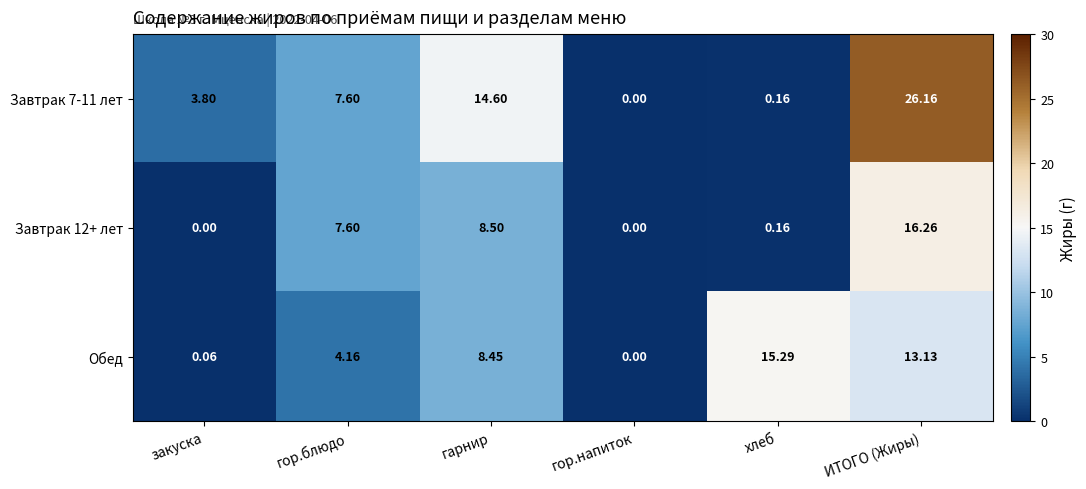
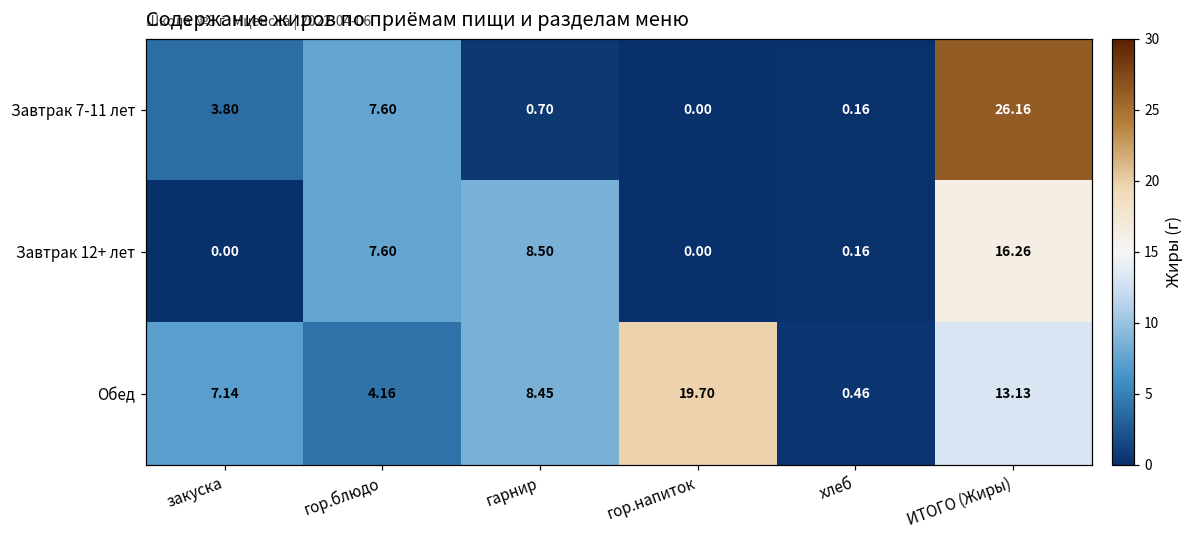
  {
    "Завтрак 7-11 лет": {
      "закуска": 3.80,
      "гор.блюдо": 7.60,
-     "гарнир": 14.60,
+     "гарнир": 0.70,
      "гор.напиток": 0.00,
      "хлеб": 0.16,
      "ИТОГО (Жиры)": 26.16
    },
    "Завтрак 12+ лет": {
      "закуска": 0.00,
      "гор.блюдо": 7.60,
      "гарнир": 8.50,
      "гор.напиток": 0.00,
      "хлеб": 0.16,
      "ИТОГО (Жиры)": 16.26
    },
    "Обед": {
-     "закуска": 0.06,
+     "закуска": 7.14,
      "гор.блюдо": 4.16,
      "гарнир": 8.45,
-     "гор.напиток": 0.00,
-     "хлеб": 15.29,
+     "гор.напиток": 19.70,
+     "хлеб": 0.46,
      "ИТОГО (Жиры)": 13.13
    }
  }
